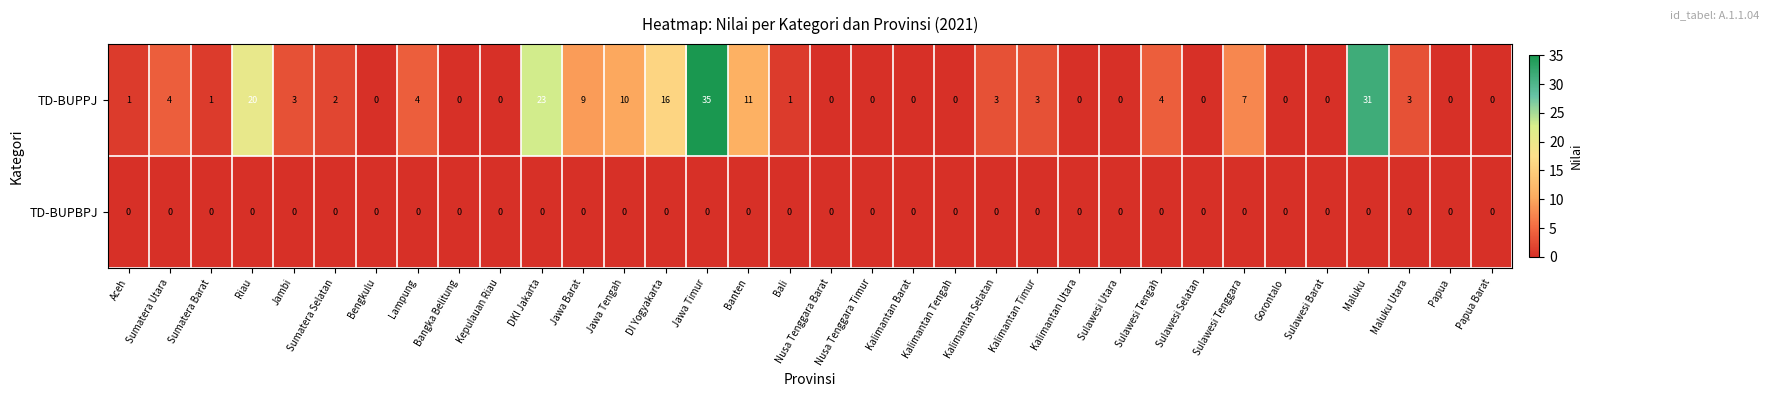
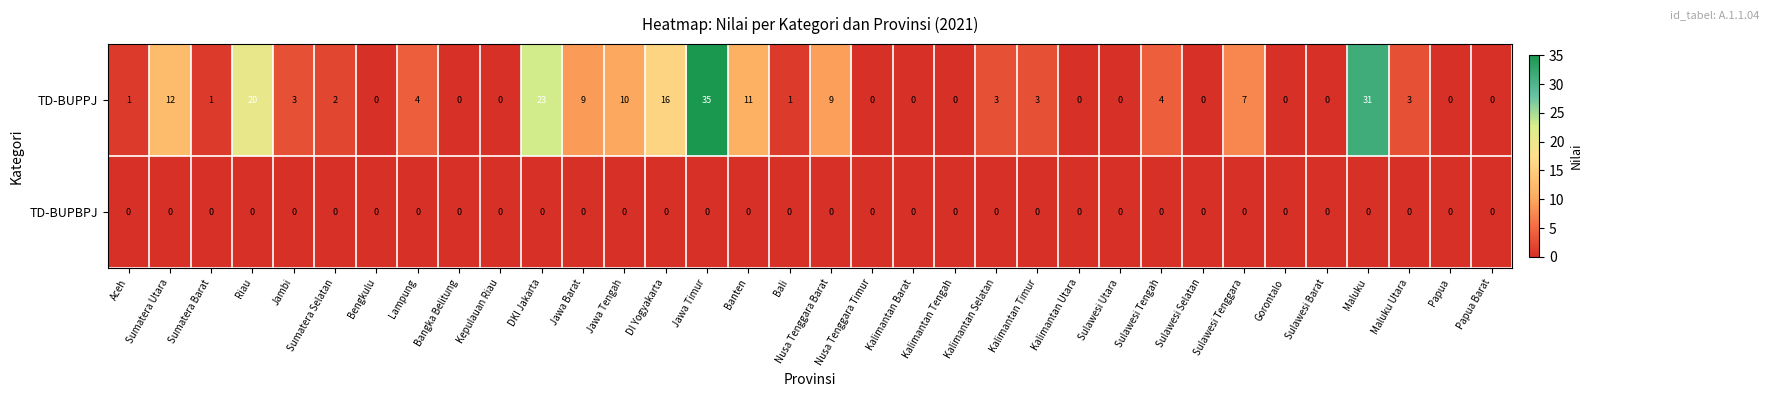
  {
    "TD-BUPPJ": {
      "Aceh": 1,
-     "Sumatera Utara": 4,
+     "Sumatera Utara": 12,
      "Sumatera Barat": 1,
      "Riau": 20,
      "Jambi": 3,
      "Sumatera Selatan": 2,
      "Bengkulu": 0,
      "Lampung": 4,
      "Bangka Belitung": 0,
      "Kepulauan Riau": 0,
      "DKI Jakarta": 23,
      "Jawa Barat": 9,
      "Jawa Tengah": 10,
      "DI Yogyakarta": 16,
      "Jawa Timur": 35,
      "Banten": 11,
      "Bali": 1,
-     "Nusa Tenggara Barat": 0,
+     "Nusa Tenggara Barat": 9,
      "Nusa Tenggara Timur": 0,
      "Kalimantan Barat": 0,
      "Kalimantan Tengah": 0,
      "Kalimantan Selatan": 3,
      "Kalimantan Timur": 3,
      "Kalimantan Utara": 0,
      "Sulawesi Utara": 0,
      "Sulawesi Tengah": 4,
      "Sulawesi Selatan": 0,
      "Sulawesi Tenggara": 7,
      "Gorontalo": 0,
      "Sulawesi Barat": 0,
      "Maluku": 31,
      "Maluku Utara": 3,
      "Papua": 0,
      "Papua Barat": 0
    },
    "TD-BUPBPJ": {
      "Aceh": 0,
      "Sumatera Utara": 0,
      "Sumatera Barat": 0,
      "Riau": 0,
      "Jambi": 0,
      "Sumatera Selatan": 0,
      "Bengkulu": 0,
      "Lampung": 0,
      "Bangka Belitung": 0,
      "Kepulauan Riau": 0,
      "DKI Jakarta": 0,
      "Jawa Barat": 0,
      "Jawa Tengah": 0,
      "DI Yogyakarta": 0,
      "Jawa Timur": 0,
      "Banten": 0,
      "Bali": 0,
      "Nusa Tenggara Barat": 0,
      "Nusa Tenggara Timur": 0,
      "Kalimantan Barat": 0,
      "Kalimantan Tengah": 0,
      "Kalimantan Selatan": 0,
      "Kalimantan Timur": 0,
      "Kalimantan Utara": 0,
      "Sulawesi Utara": 0,
      "Sulawesi Tengah": 0,
      "Sulawesi Selatan": 0,
      "Sulawesi Tenggara": 0,
      "Gorontalo": 0,
      "Sulawesi Barat": 0,
      "Maluku": 0,
      "Maluku Utara": 0,
      "Papua": 0,
      "Papua Barat": 0
    }
  }
